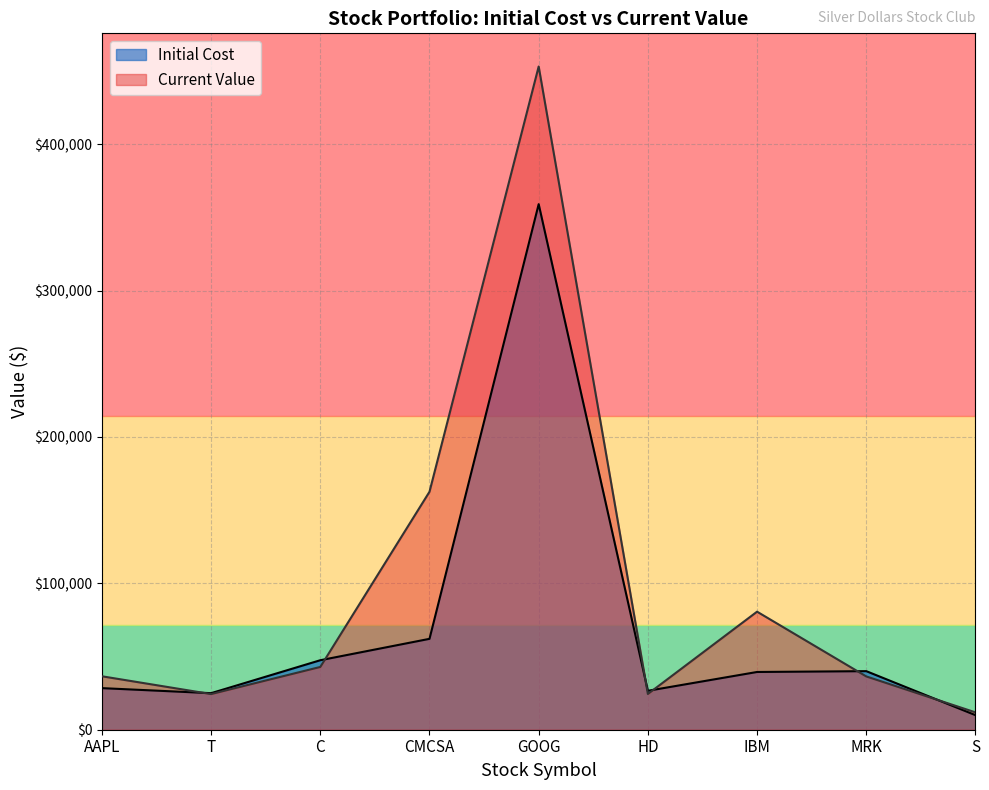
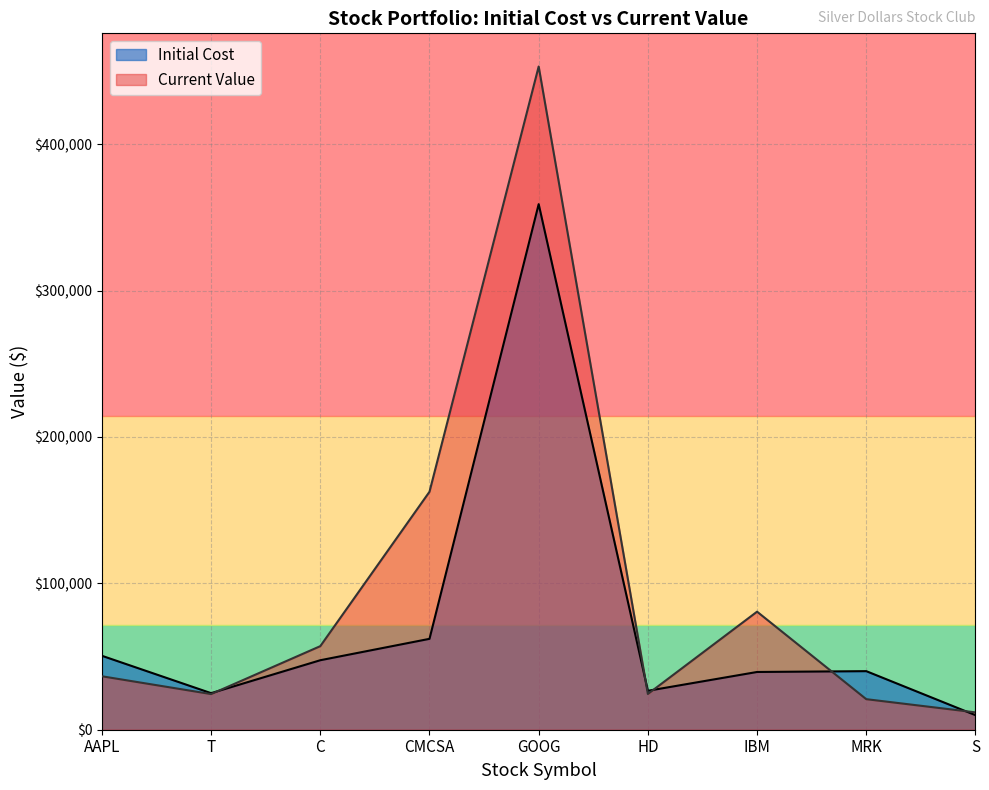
  {
    "Initial Cost": {
-     "AAPL": "$28,000",
+     "AAPL": "$51,000",
      "C": "$47,000",
      "CMCSA": "$62,000",
      "GOOG": "$359,000",
      "HD": "$27,000",
      "IBM": "$39,000",
      "MRK": "$40,000",
      "S": "$10,000"
    },
    "Current Value": {
      "AAPL": "$37,000",
-     "C": "$43,000",
+     "C": "$57,000",
      "CMCSA": "$163,000",
      "GOOG": "$453,000",
      "HD": "$24,000",
      "IBM": "$81,000",
-     "MRK": "$36,000",
+     "MRK": "$21,000",
      "S": "$12,000"
    }
  }
